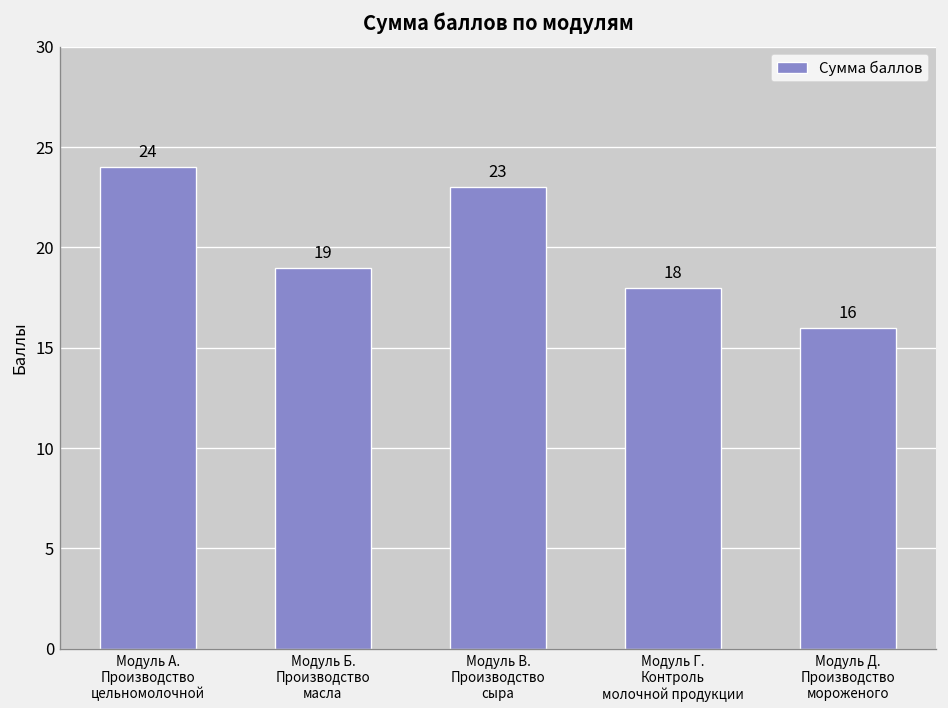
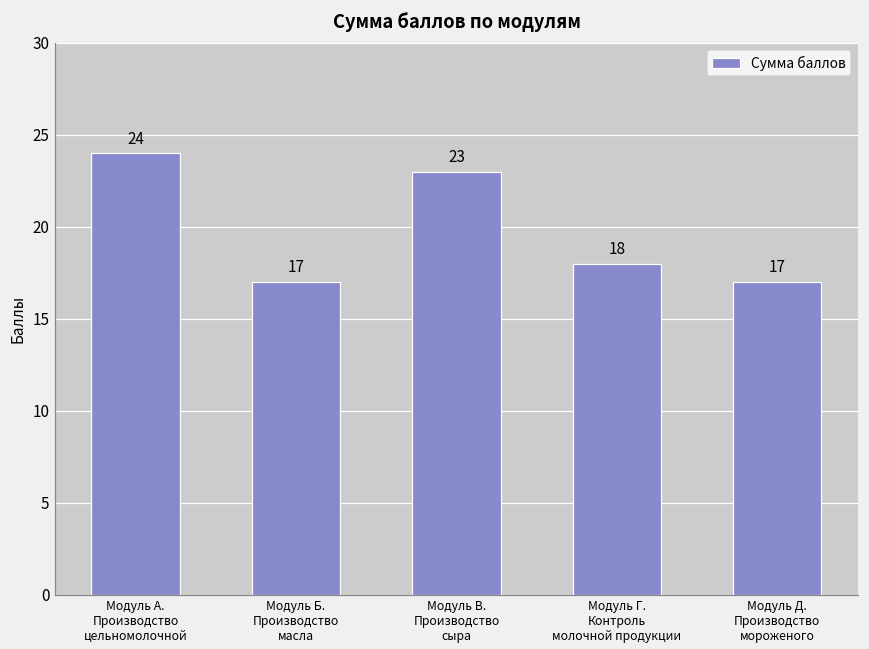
  {
    "Модуль А. Производство цельномолочной": 24,
-   "Модуль Б. Производство масла": 19,
+   "Модуль Б. Производство масла": 17,
    "Модуль В. Производство сыра": 23,
    "Модуль Г. Контроль молочной продукции": 18,
-   "Модуль Д. Производство мороженого": 16
+   "Модуль Д. Производство мороженого": 17
  }
